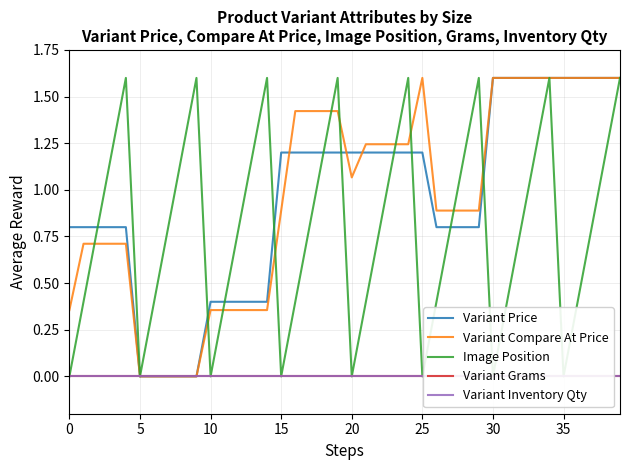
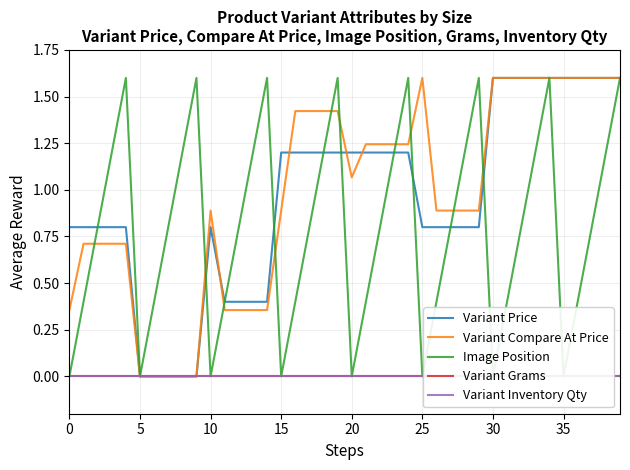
  {
    "Variant Price": {
      "0": 0.80,
-     "10": 0.40,
+     "10": 0.80,
      "15": 1.20,
      "20": 1.20,
-     "25": 1.20
+     "25": 0.80
    },
    "Variant Compare At Price": {
      "0": 0.36,
-     "10": 0.36,
+     "10": 0.89,
      "15": 0.89,
      "20": 1.07,
      "25": 1.60
    }
  }
